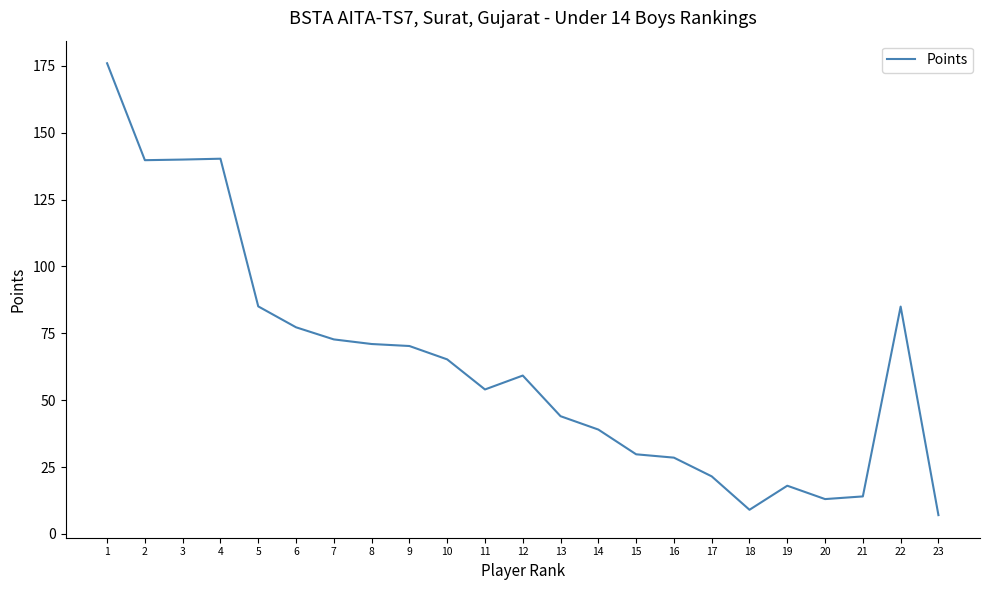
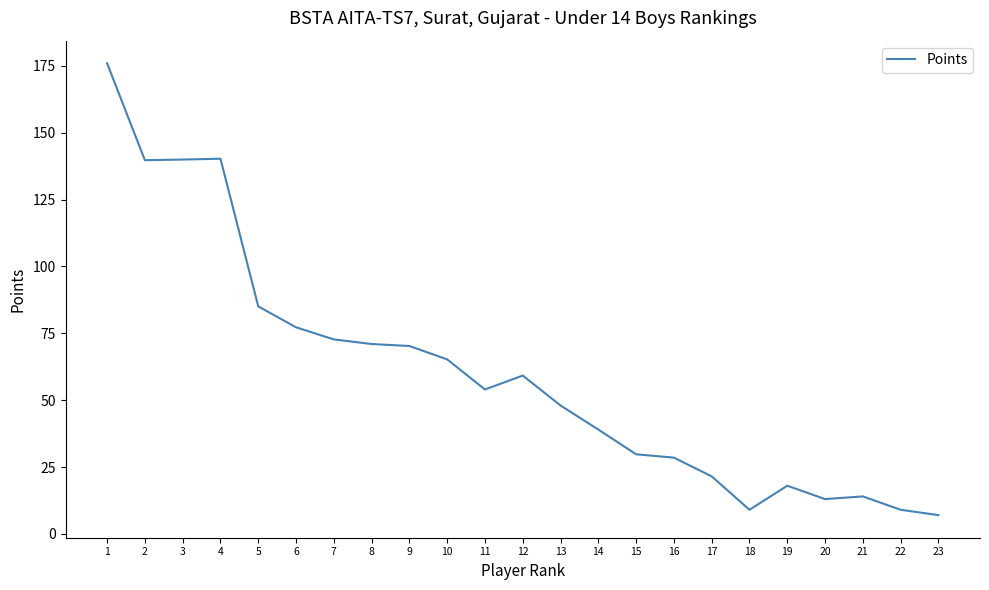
  {
    "1": 176,
    "2": 140,
    "3": 140,
    "4": 140,
    "5": 85,
    "6": 77,
    "7": 73,
    "8": 71,
    "9": 70,
    "10": 65,
    "11": 54,
    "12": 59,
-   "13": 44,
+   "13": 48,
    "14": 39,
    "15": 30,
    "16": 29,
    "17": 22,
    "18": 9,
    "19": 18,
    "20": 13,
    "21": 14,
-   "22": 85,
+   "22": 9,
    "23": 7
  }
